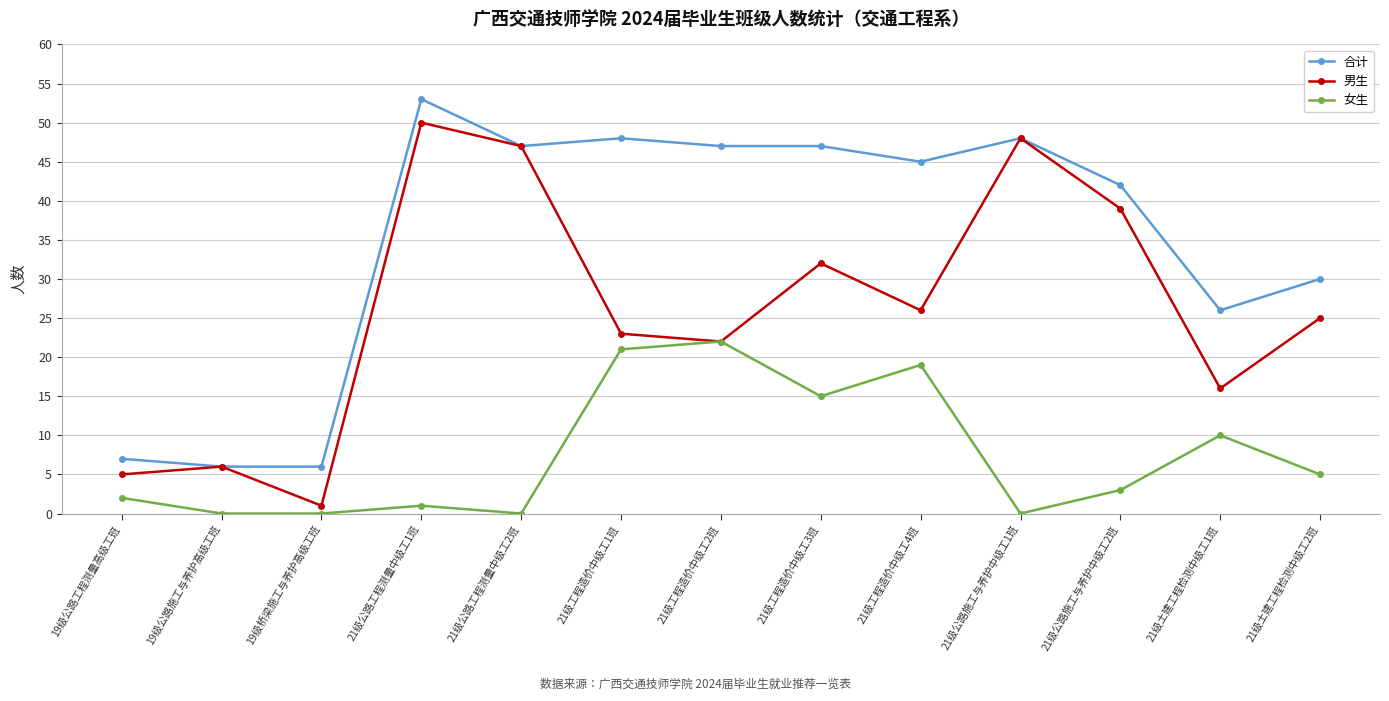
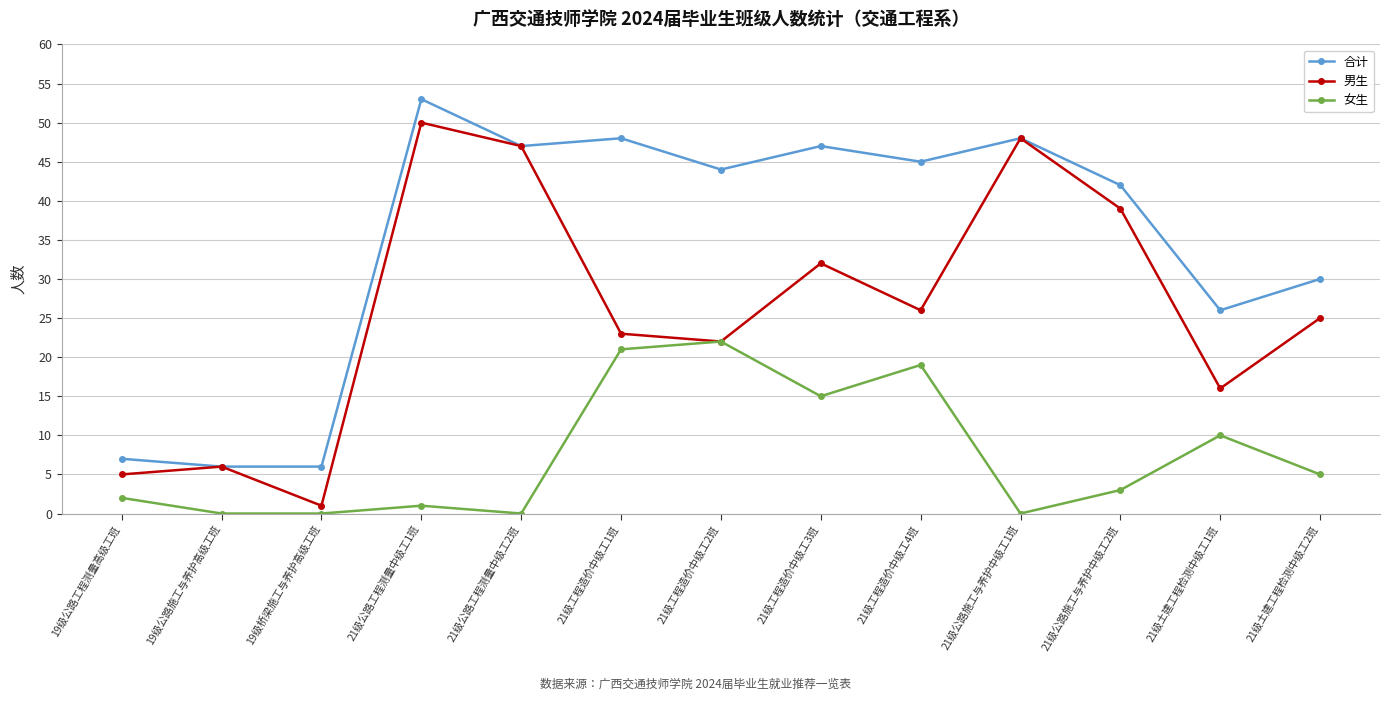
  {
    "合计": {
      "19级公路工程测量高级工班": 7,
      "19级桥梁施工与养护高级工班": 6,
      "21级公路工程测量中级工1班": 53,
      "21级工程造价中级工1班": 48,
-     "21级工程造价中级工2班": 47,
+     "21级工程造价中级工2班": 44,
      "21级工程造价中级工3班": 47,
      "21级工程造价中级工4班": 45,
      "21级公路施工与养护中级工2班": 42,
      "21级土建工程检测中级工1班": 26,
      "21级土建工程检测中级工2班": 30
    },
    "男生": {
      "19级公路工程测量高级工班": 5,
      "19级桥梁施工与养护高级工班": 1,
      "21级公路工程测量中级工1班": 50,
      "21级工程造价中级工1班": 23,
      "21级工程造价中级工3班": 32,
      "21级工程造价中级工4班": 26,
      "21级公路施工与养护中级工2班": 39,
      "21级土建工程检测中级工1班": 16,
      "21级土建工程检测中级工2班": 25
    },
    "女生": {
      "19级公路工程测量高级工班": 2,
      "19级公路施工与养护高级工班": 0,
      "19级桥梁施工与养护高级工班": 0,
      "21级公路工程测量中级工1班": 1,
      "21级公路工程测量中级工2班": 0,
      "21级工程造价中级工1班": 21,
      "21级工程造价中级工3班": 15,
      "21级工程造价中级工4班": 19,
      "21级公路施工与养护中级工1班": 0,
      "21级公路施工与养护中级工2班": 3,
      "21级土建工程检测中级工1班": 10,
      "21级土建工程检测中级工2班": 5
    }
  }
